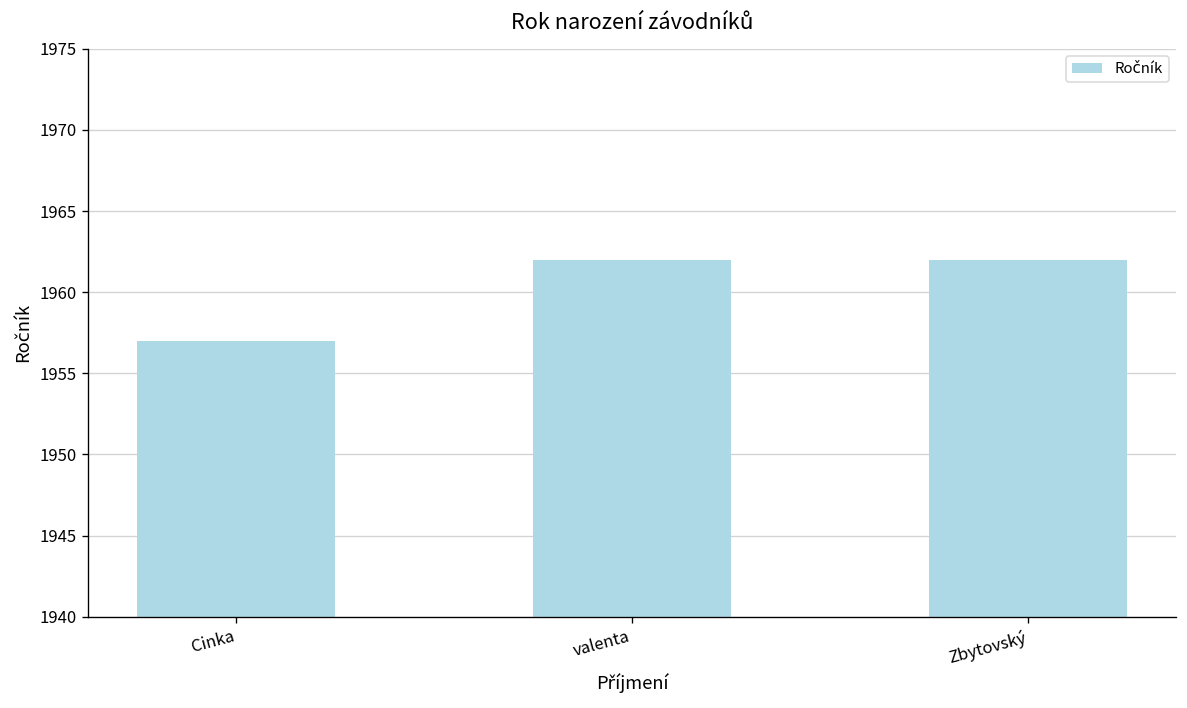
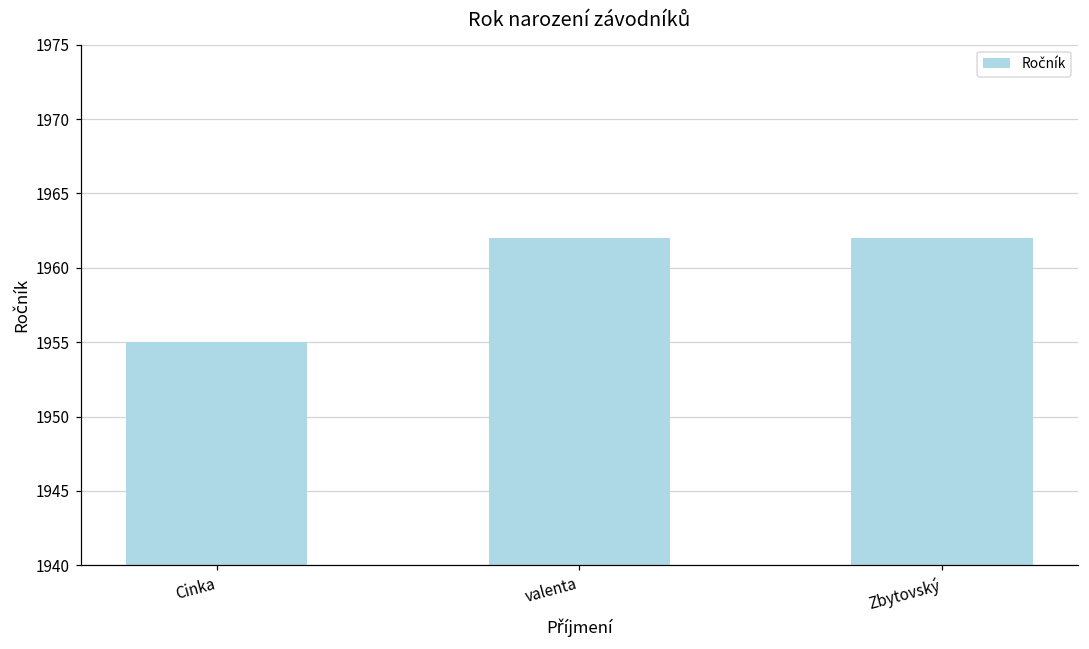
  {
-   "Cinka": 1957,
+   "Cinka": 1955,
    "valenta": 1962,
    "Zbytovský": 1962
  }
